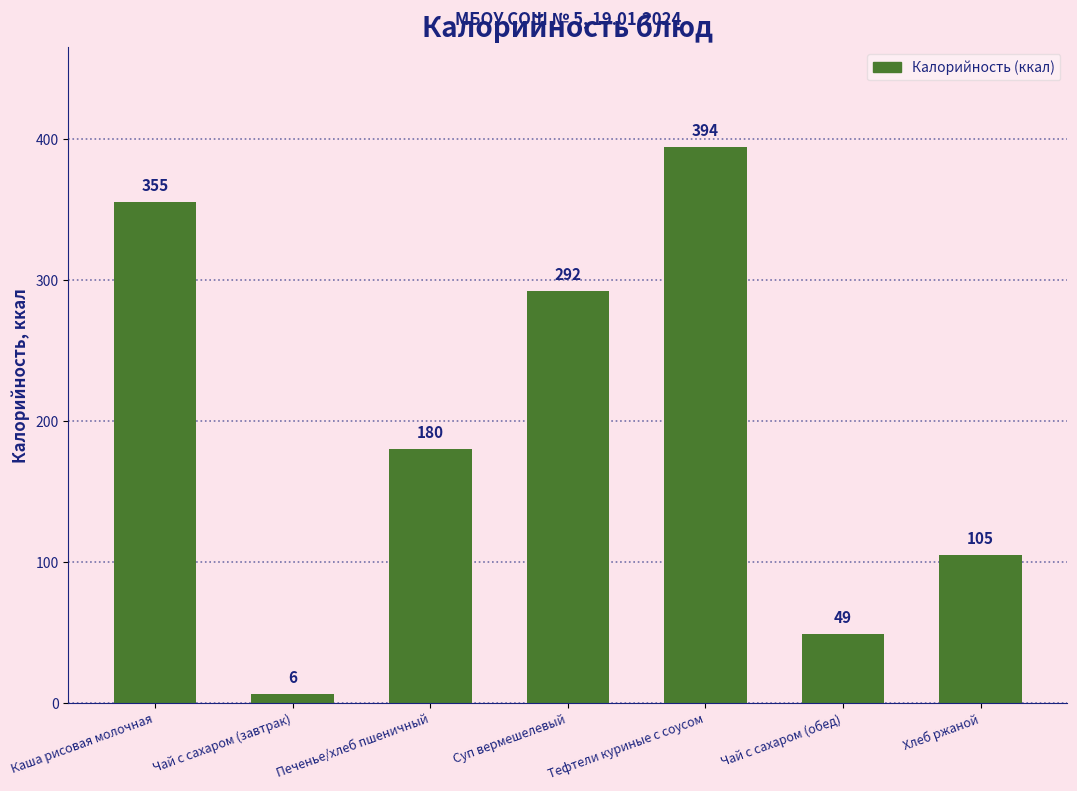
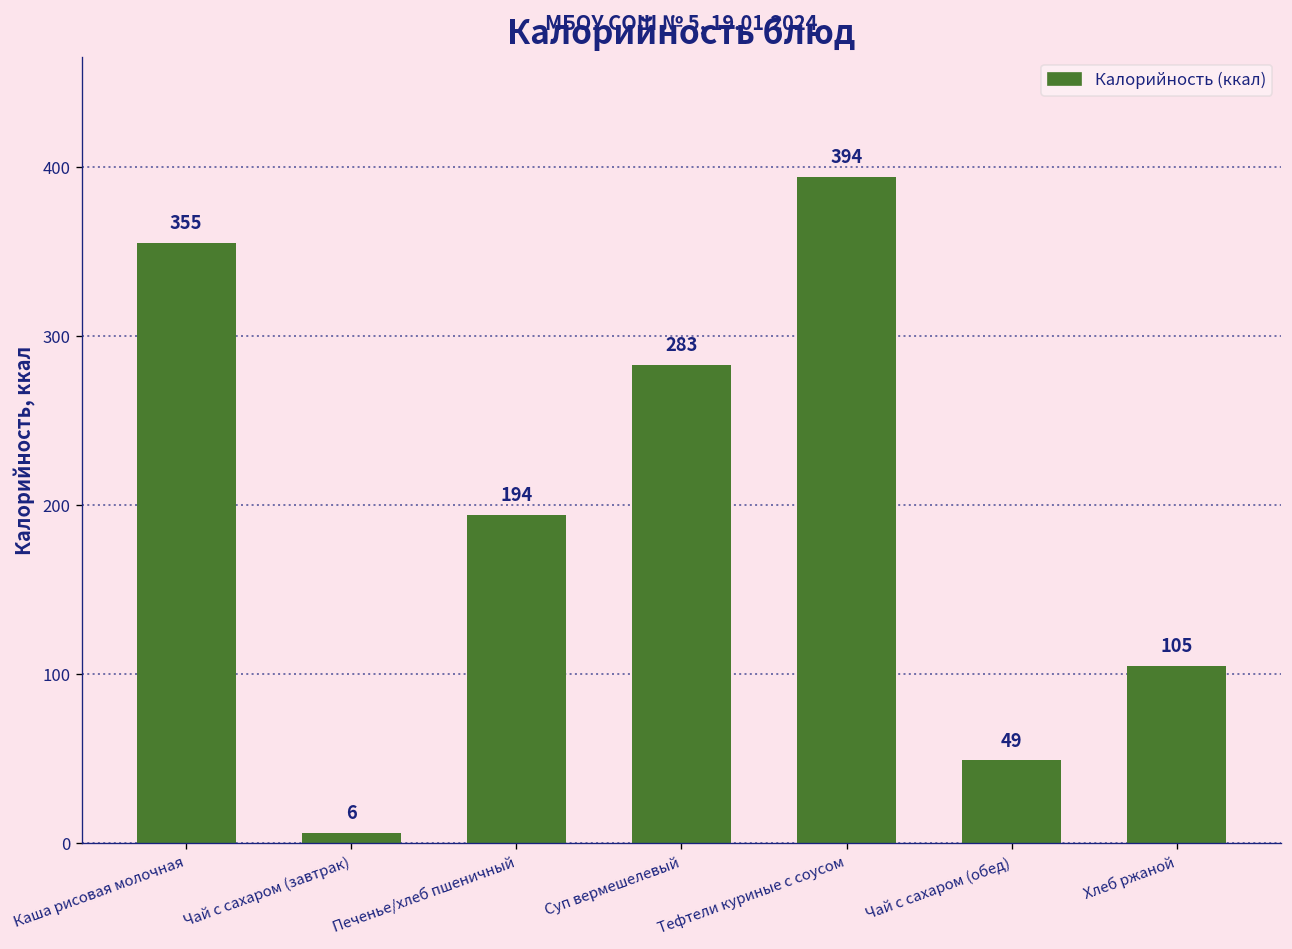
  {
    "Каша рисовая молочная": 355,
    "Чай с сахаром (завтрак)": 6,
-   "Печенье/хлеб пшеничный": 180,
-   "Суп вермешелевый": 292,
+   "Печенье/хлеб пшеничный": 194,
+   "Суп вермешелевый": 283,
    "Тефтели куриные с соусом": 394,
    "Чай с сахаром (обед)": 49,
    "Хлеб ржаной": 105
  }
